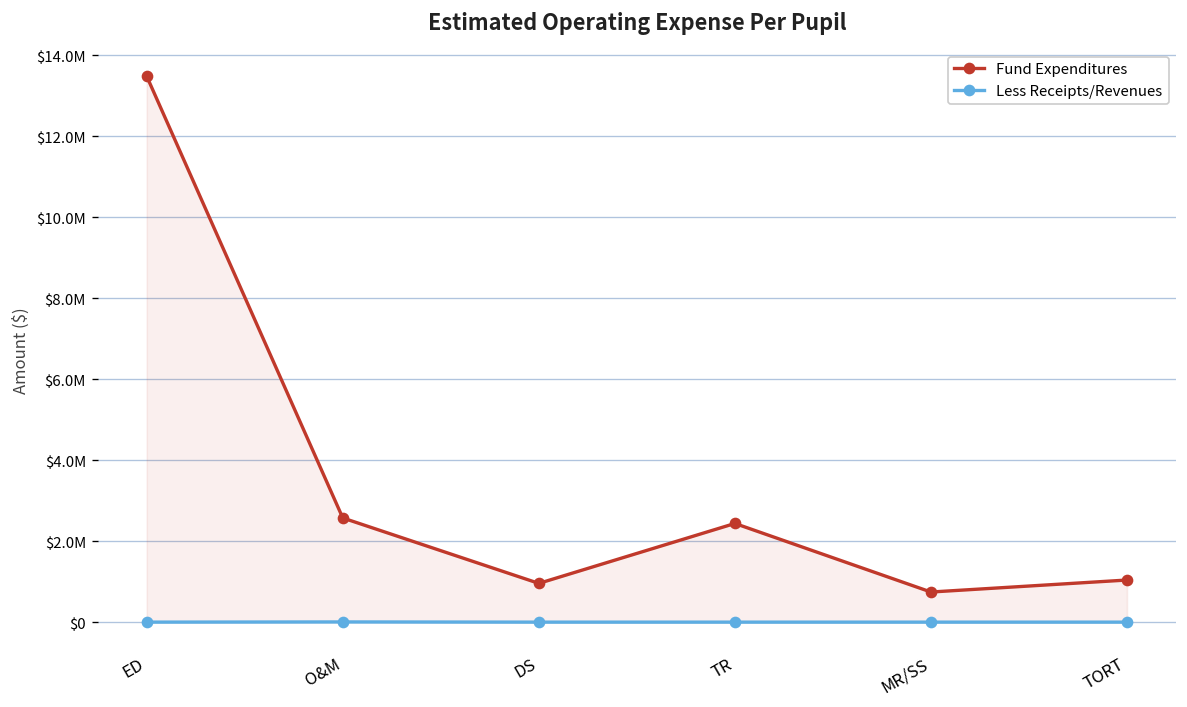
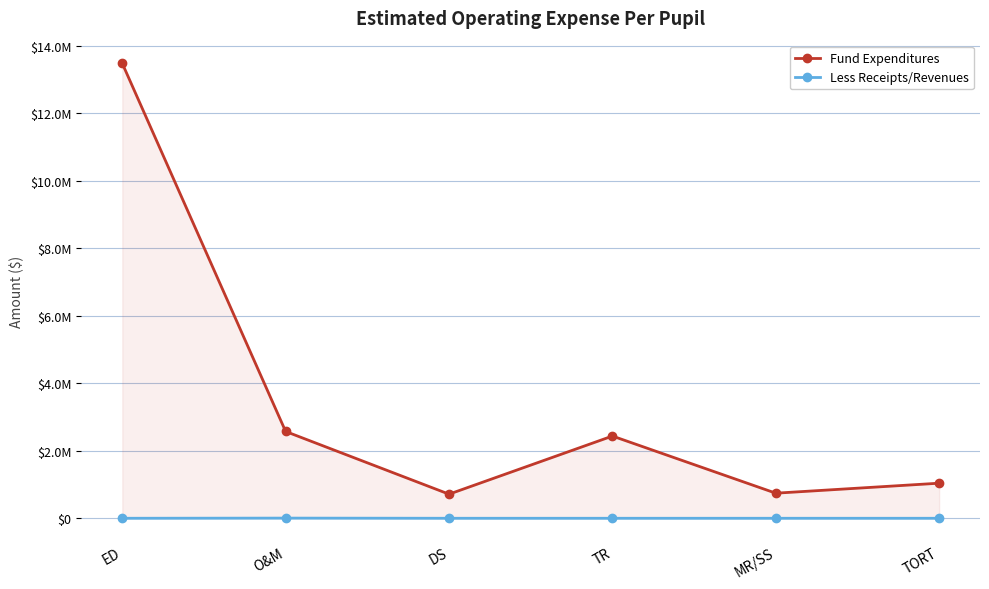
  {
    "Fund Expenditures": {
      "ED": "$13500000",
      "O&M": "$2600000",
-     "DS": "$1000000",
+     "DS": "$700000",
      "TR": "$2400000",
      "MR/SS": "$700000",
      "TORT": "$1000000"
    },
    "Less Receipts/Revenues": {
      "ED": "$0",
      "O&M": "$0",
      "DS": "$0",
      "TR": "$0",
      "MR/SS": "$0",
      "TORT": "$0"
    }
  }
